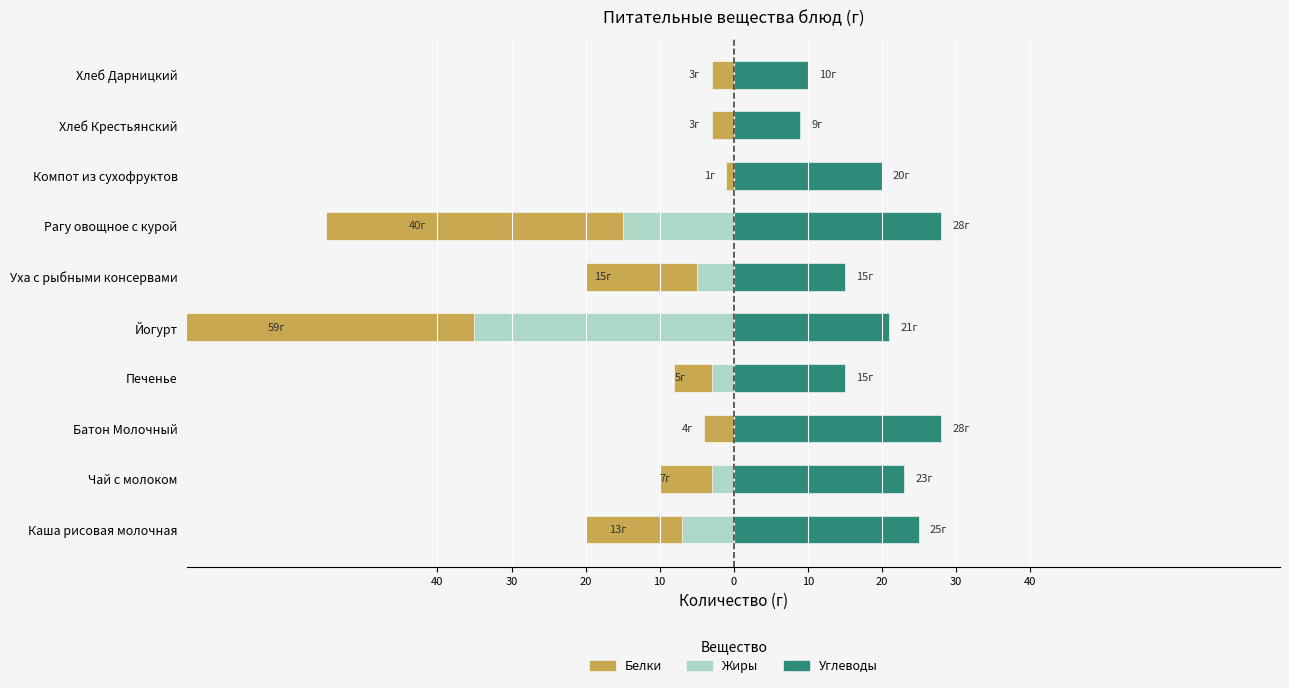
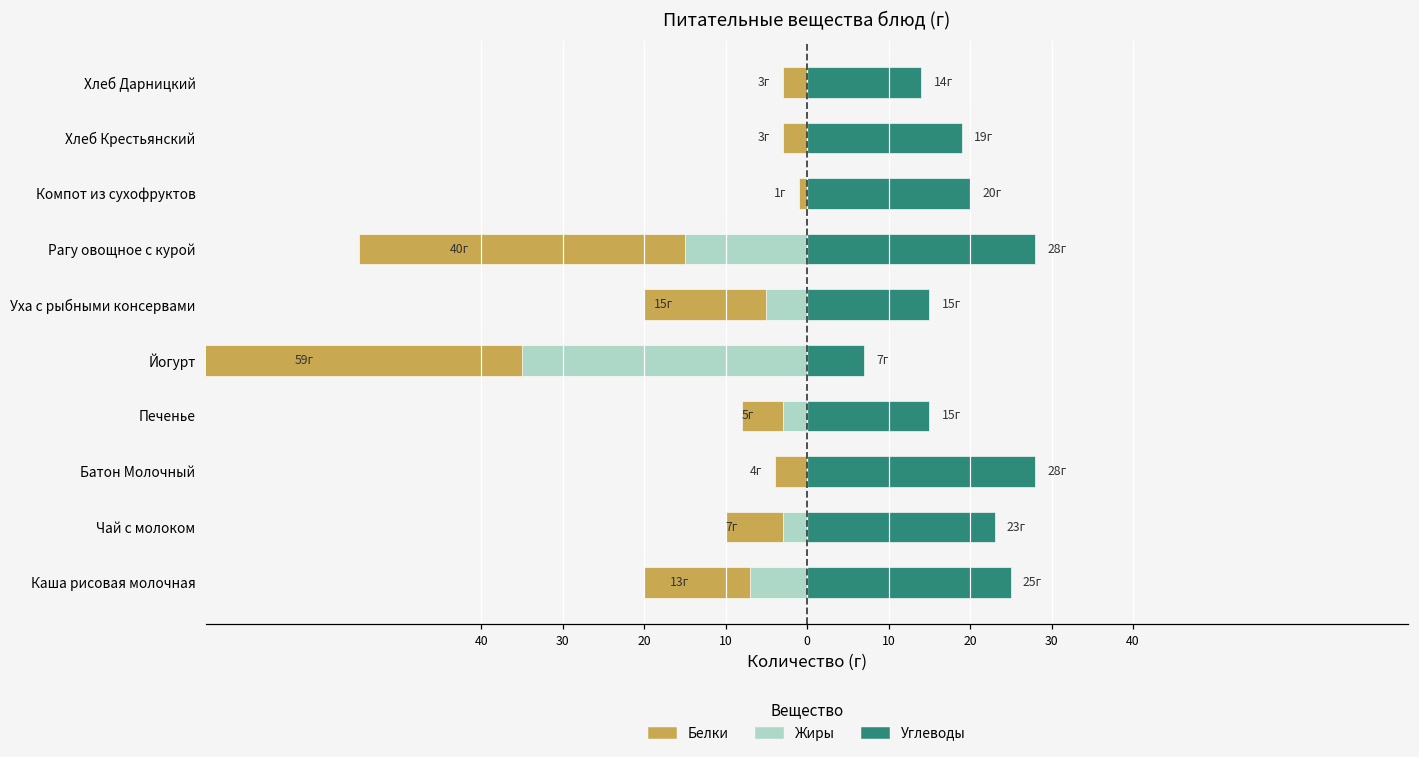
  {
    "Углеводы": {
-     "Хлеб Дарницкий": "10г",
-     "Хлеб Крестьянский": "9г",
+     "Хлеб Дарницкий": "14г",
+     "Хлеб Крестьянский": "19г",
      "Компот из сухофруктов": "20г",
      "Рагу овощное с курой": "28г",
      "Уха с рыбными консервами": "15г",
-     "Йогурт": "21г",
+     "Йогурт": "7г",
      "Печенье": "15г",
      "Батон Молочный": "28г",
      "Чай с молоком": "23г",
      "Каша рисовая молочная": "25г"
    }
  }
